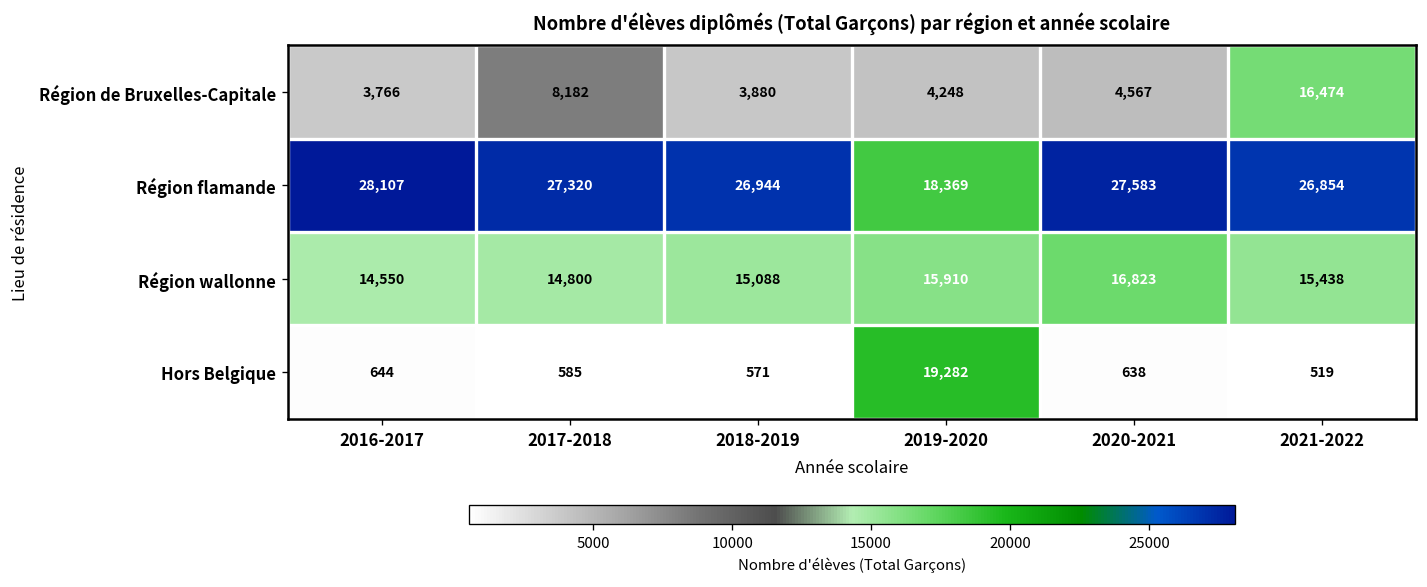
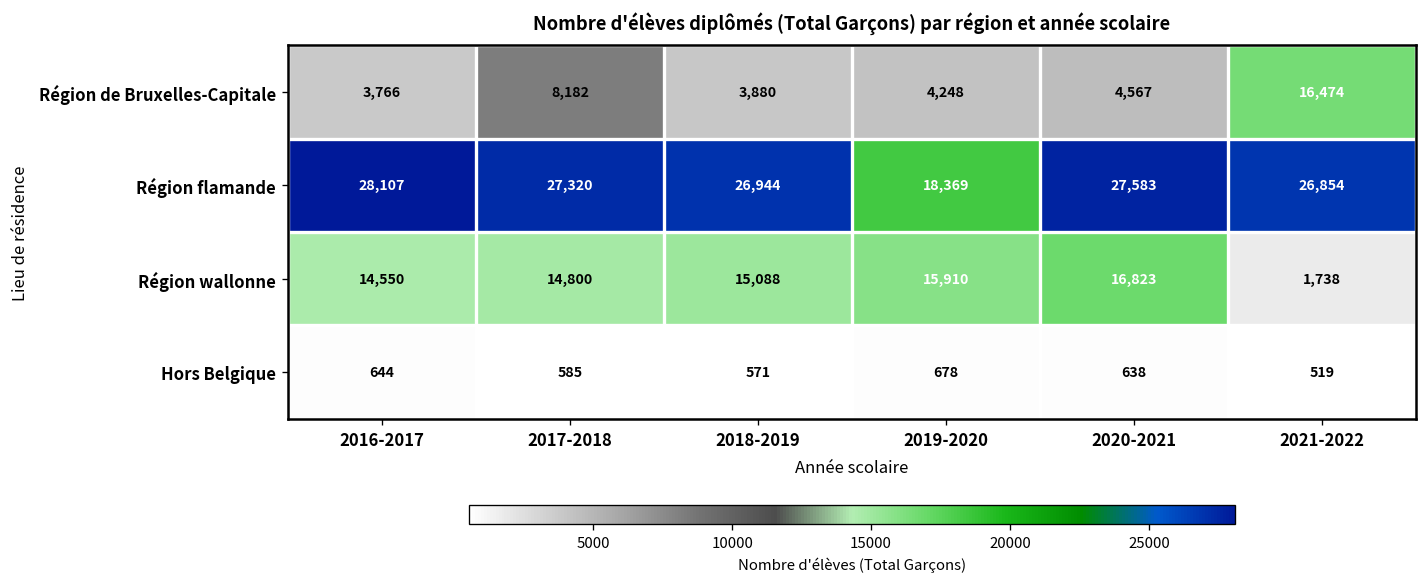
  {
    "Région de Bruxelles-Capitale": {
      "2016-2017": "3,766",
      "2017-2018": "8,182",
      "2018-2019": "3,880",
      "2019-2020": "4,248",
      "2020-2021": "4,567",
      "2021-2022": "16,474"
    },
    "Région flamande": {
      "2016-2017": "28,107",
      "2017-2018": "27,320",
      "2018-2019": "26,944",
      "2019-2020": "18,369",
      "2020-2021": "27,583",
      "2021-2022": "26,854"
    },
    "Région wallonne": {
      "2016-2017": "14,550",
      "2017-2018": "14,800",
      "2018-2019": "15,088",
      "2019-2020": "15,910",
      "2020-2021": "16,823",
-     "2021-2022": "15,438"
+     "2021-2022": "1,738"
    },
    "Hors Belgique": {
      "2016-2017": "644",
      "2017-2018": "585",
      "2018-2019": "571",
-     "2019-2020": "19,282",
+     "2019-2020": "678",
      "2020-2021": "638",
      "2021-2022": "519"
    }
  }
